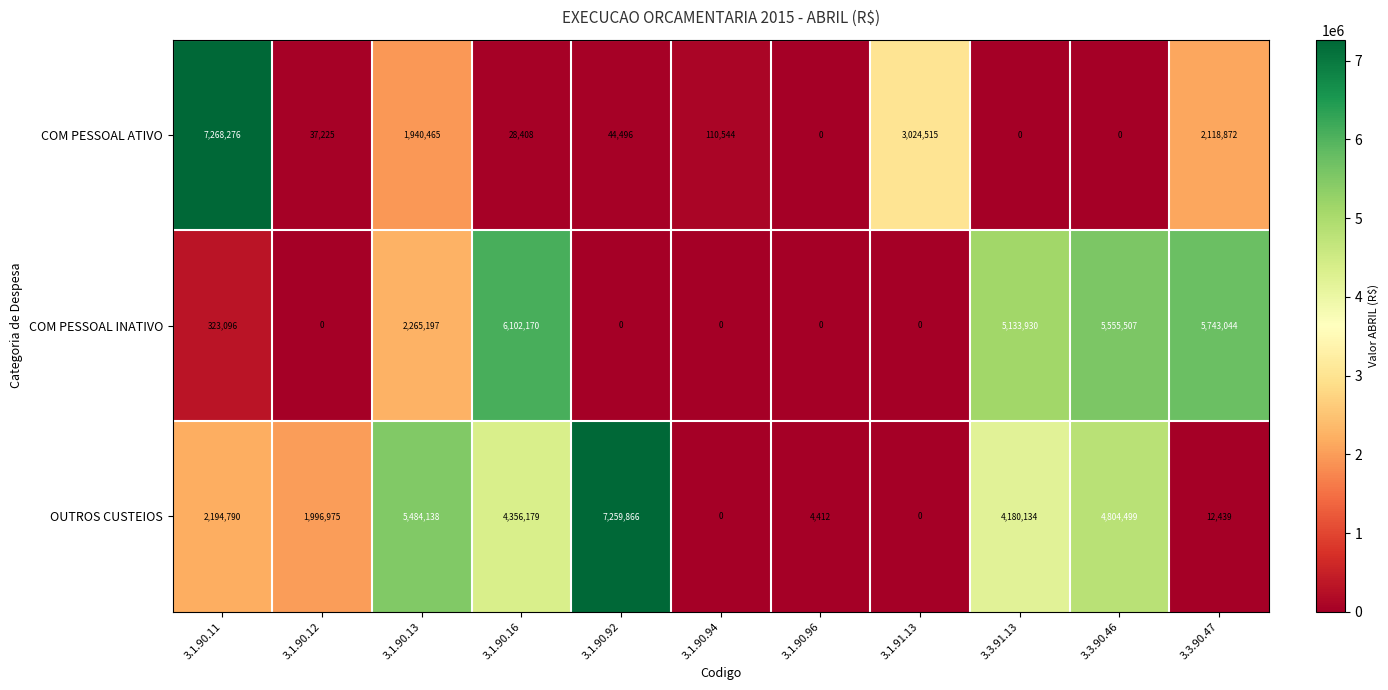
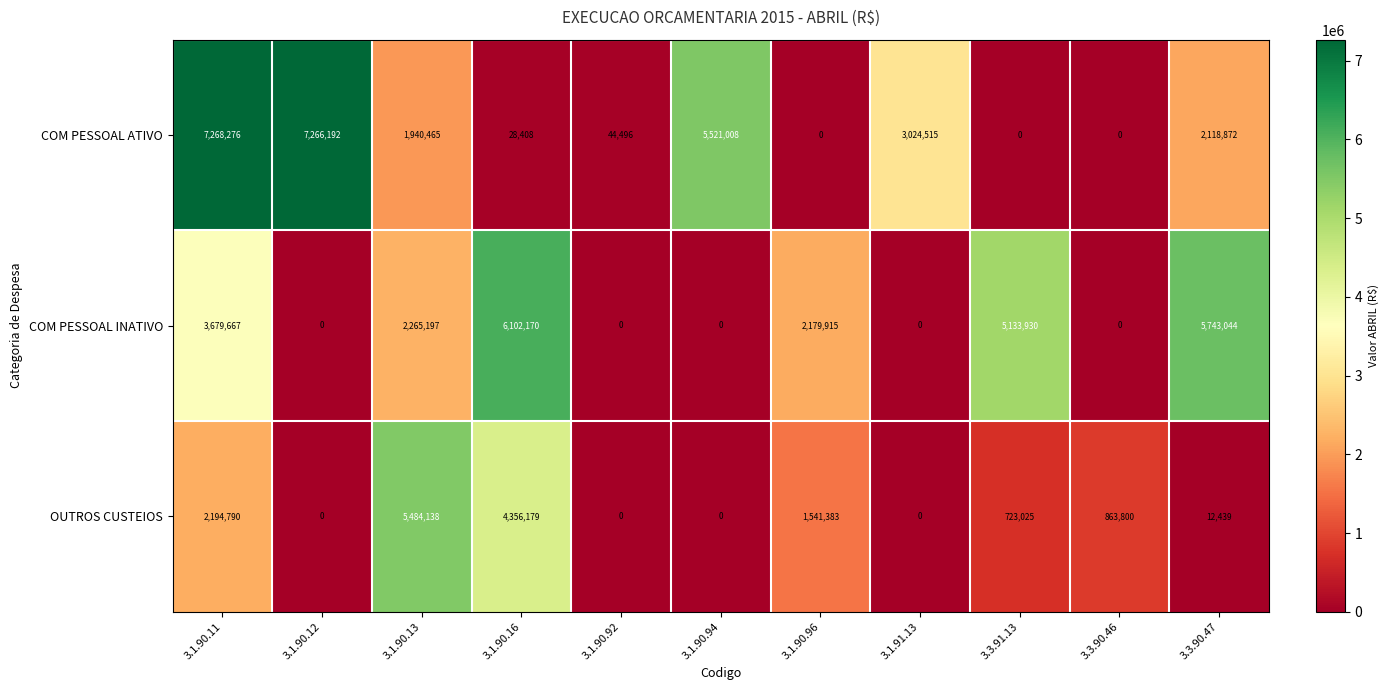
  {
    "COM PESSOAL ATIVO": {
      "3.1.90.11": "7,268,276",
-     "3.1.90.12": "37,225",
+     "3.1.90.12": "7,266,192",
      "3.1.90.13": "1,940,465",
      "3.1.90.16": "28,408",
      "3.1.90.92": "44,496",
-     "3.1.90.94": "110,544",
+     "3.1.90.94": "5,521,008",
      "3.1.90.96": "0",
      "3.1.91.13": "3,024,515",
      "3.3.91.13": "0",
      "3.3.90.46": "0",
      "3.3.90.47": "2,118,872"
    },
    "COM PESSOAL INATIVO": {
-     "3.1.90.11": "323,096",
+     "3.1.90.11": "3,679,667",
      "3.1.90.12": "0",
      "3.1.90.13": "2,265,197",
      "3.1.90.16": "6,102,170",
      "3.1.90.92": "0",
      "3.1.90.94": "0",
-     "3.1.90.96": "0",
+     "3.1.90.96": "2,179,915",
      "3.1.91.13": "0",
      "3.3.91.13": "5,133,930",
-     "3.3.90.46": "5,555,507",
+     "3.3.90.46": "0",
      "3.3.90.47": "5,743,044"
    },
    "OUTROS CUSTEIOS": {
      "3.1.90.11": "2,194,790",
-     "3.1.90.12": "1,996,975",
+     "3.1.90.12": "0",
      "3.1.90.13": "5,484,138",
      "3.1.90.16": "4,356,179",
-     "3.1.90.92": "7,259,866",
+     "3.1.90.92": "0",
      "3.1.90.94": "0",
-     "3.1.90.96": "4,412",
+     "3.1.90.96": "1,541,383",
      "3.1.91.13": "0",
-     "3.3.91.13": "4,180,134",
-     "3.3.90.46": "4,804,499",
+     "3.3.91.13": "723,025",
+     "3.3.90.46": "863,800",
      "3.3.90.47": "12,439"
    }
  }
